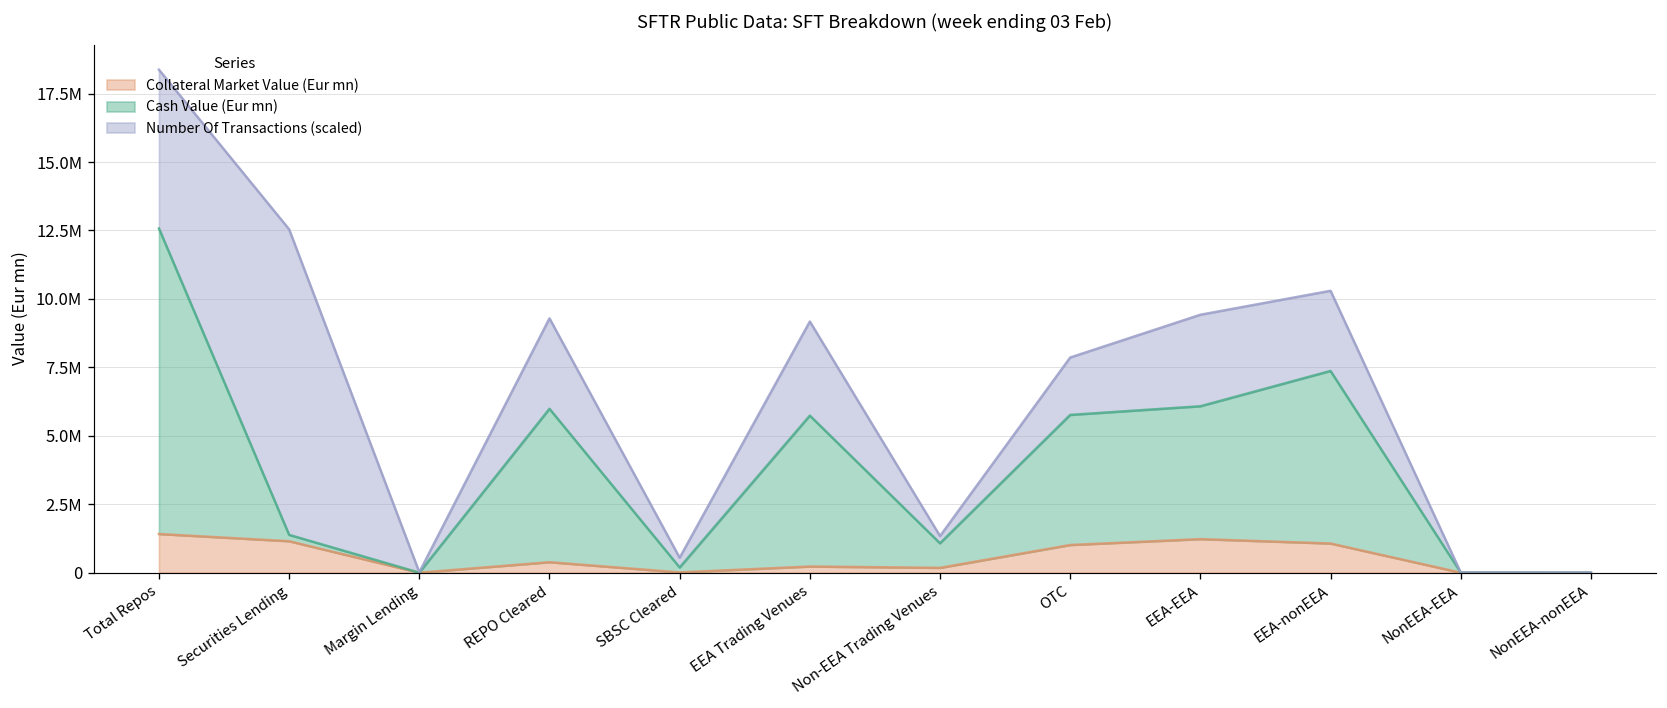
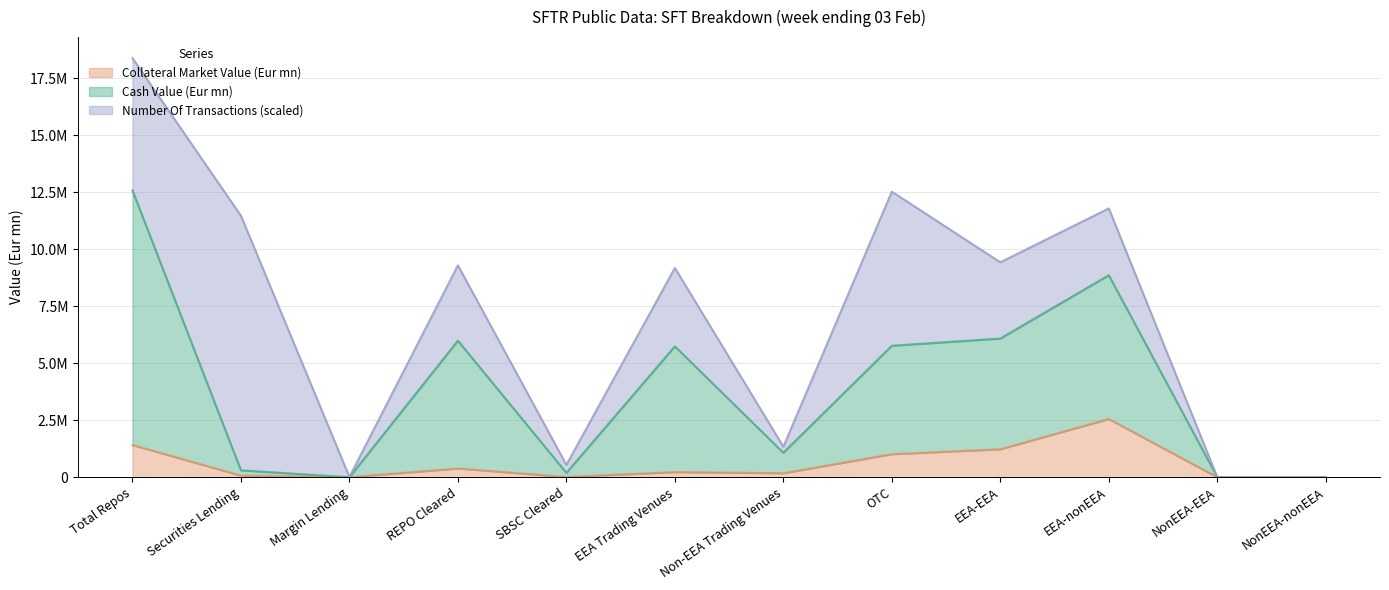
  {
    "Collateral Market Value (Eur mn)": {
      "Total Repos": 1400000,
-     "Securities Lending": 1200000,
+     "Securities Lending": 100000,
      "REPO Cleared": 400000,
      "SBSC Cleared": 0,
      "EEA Trading Venues": 200000,
      "Non-EEA Trading Venues": 200000,
      "OTC": 1000000,
      "EEA-EEA": 1200000,
-     "EEA-nonEEA": 1100000
+     "EEA-nonEEA": 2600000
    },
    "Cash Value (Eur mn)": {
      "Total Repos": 11200000,
      "Securities Lending": 200000,
      "REPO Cleared": 5600000,
      "SBSC Cleared": 200000,
      "EEA Trading Venues": 5500000,
      "Non-EEA Trading Venues": 900000,
      "OTC": 4800000,
      "EEA-EEA": 4900000,
      "EEA-nonEEA": 6300000
    },
    "Number Of Transactions (scaled)": {
      "Total Repos": 5800000,
      "Securities Lending": 11200000,
      "REPO Cleared": 3300000,
      "SBSC Cleared": 400000,
      "EEA Trading Venues": 3400000,
      "Non-EEA Trading Venues": 300000,
-     "OTC": 2100000,
+     "OTC": 6800000,
      "EEA-EEA": 3300000,
      "EEA-nonEEA": 2900000
    }
  }
